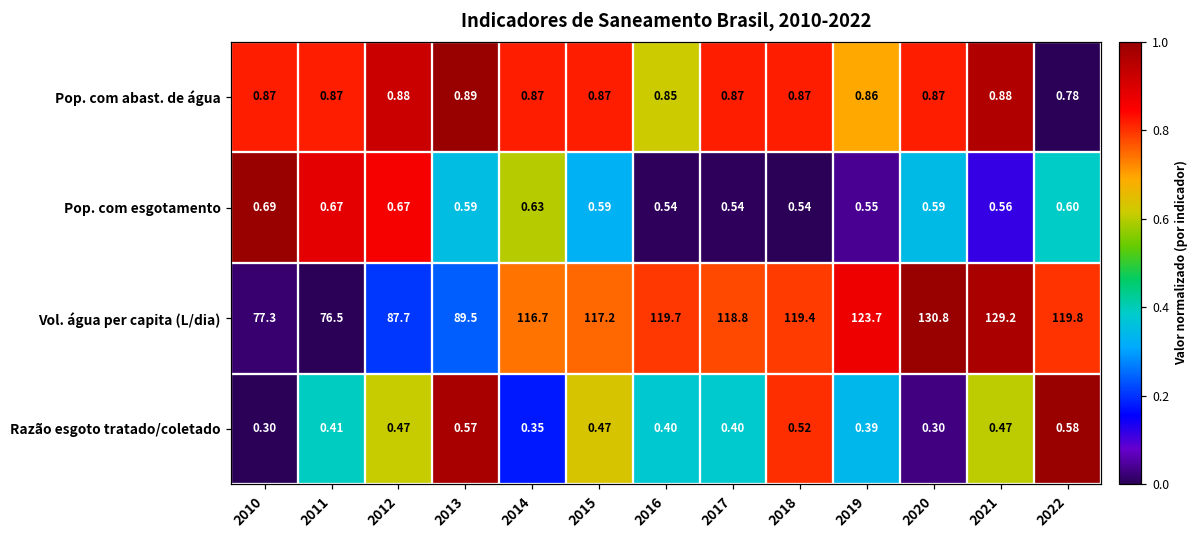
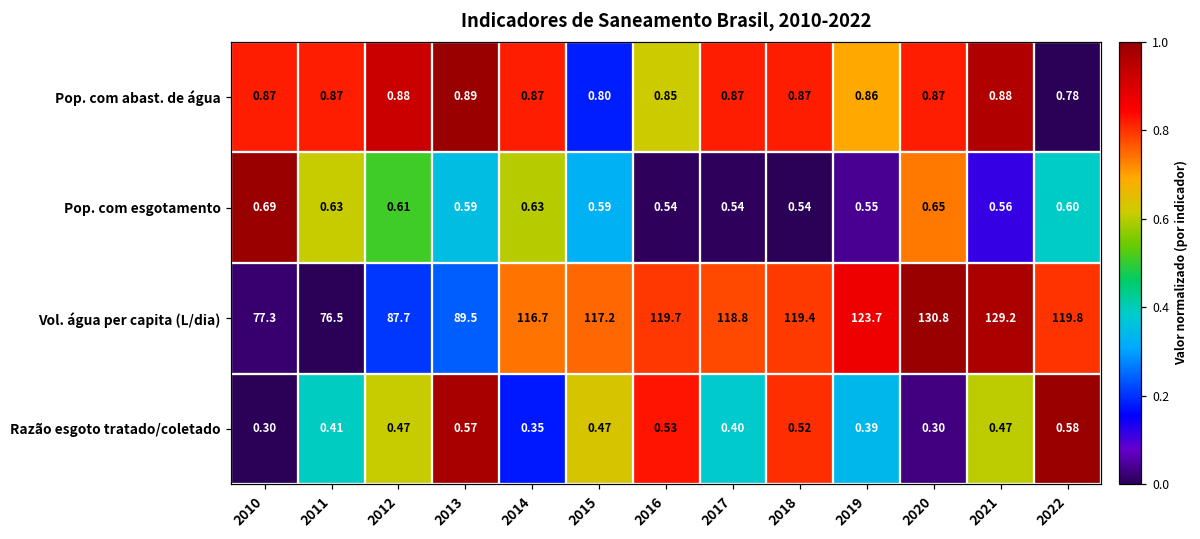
  {
    "Pop. com abast. de água": {
      "2010": 0.87,
      "2011": 0.87,
      "2012": 0.88,
      "2013": 0.89,
      "2014": 0.87,
-     "2015": 0.87,
+     "2015": 0.80,
      "2016": 0.85,
      "2017": 0.87,
      "2018": 0.87,
      "2019": 0.86,
      "2020": 0.87,
      "2021": 0.88,
      "2022": 0.78
    },
    "Pop. com esgotamento": {
      "2010": 0.69,
-     "2011": 0.67,
-     "2012": 0.67,
+     "2011": 0.63,
+     "2012": 0.61,
      "2013": 0.59,
      "2014": 0.63,
      "2015": 0.59,
      "2016": 0.54,
      "2017": 0.54,
      "2018": 0.54,
      "2019": 0.55,
-     "2020": 0.59,
+     "2020": 0.65,
      "2021": 0.56,
      "2022": 0.60
    },
    "Vol. água per capita (L/dia)": {
      "2010": 77.3,
      "2011": 76.5,
      "2012": 87.7,
      "2013": 89.5,
      "2014": 116.7,
      "2015": 117.2,
      "2016": 119.7,
      "2017": 118.8,
      "2018": 119.4,
      "2019": 123.7,
      "2020": 130.8,
      "2021": 129.2,
      "2022": 119.8
    },
    "Razão esgoto tratado/coletado": {
      "2010": 0.30,
      "2011": 0.41,
      "2012": 0.47,
      "2013": 0.57,
      "2014": 0.35,
      "2015": 0.47,
-     "2016": 0.40,
+     "2016": 0.53,
      "2017": 0.40,
      "2018": 0.52,
      "2019": 0.39,
      "2020": 0.30,
      "2021": 0.47,
      "2022": 0.58
    }
  }
